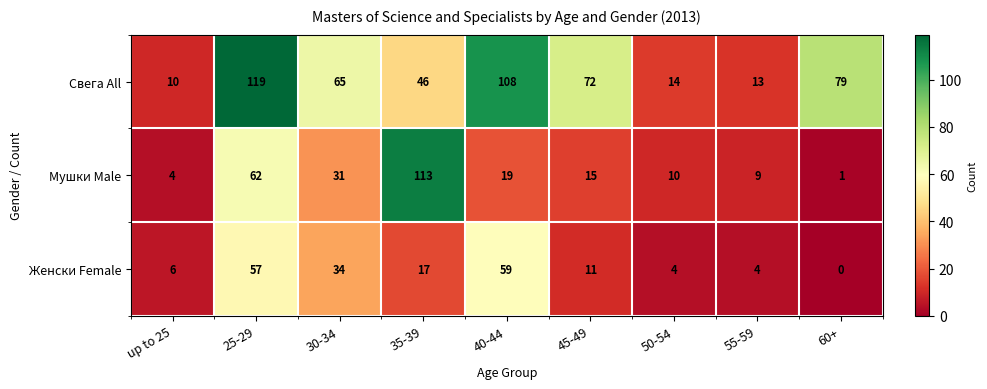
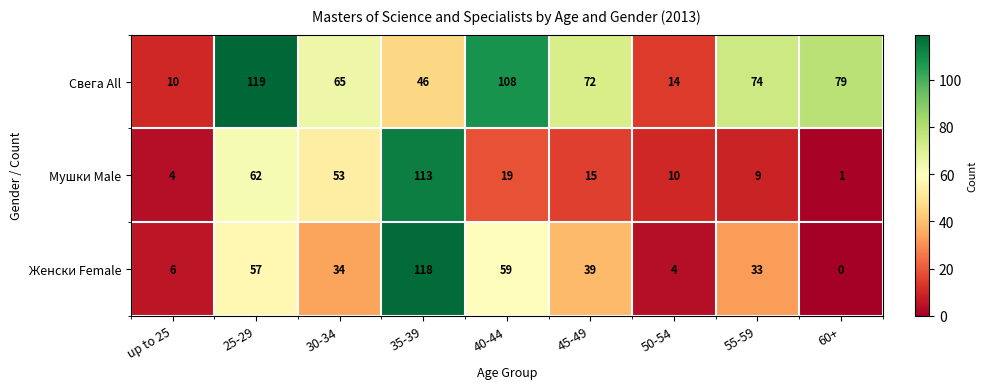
  {
    "Свега All": {
      "up to 25": 10,
      "25-29": 119,
      "30-34": 65,
      "35-39": 46,
      "40-44": 108,
      "45-49": 72,
      "50-54": 14,
-     "55-59": 13,
+     "55-59": 74,
      "60+": 79
    },
    "Мушки Male": {
      "up to 25": 4,
      "25-29": 62,
-     "30-34": 31,
+     "30-34": 53,
      "35-39": 113,
      "40-44": 19,
      "45-49": 15,
      "50-54": 10,
      "55-59": 9,
      "60+": 1
    },
    "Женски Female": {
      "up to 25": 6,
      "25-29": 57,
      "30-34": 34,
-     "35-39": 17,
+     "35-39": 118,
      "40-44": 59,
-     "45-49": 11,
+     "45-49": 39,
      "50-54": 4,
-     "55-59": 4,
+     "55-59": 33,
      "60+": 0
    }
  }
